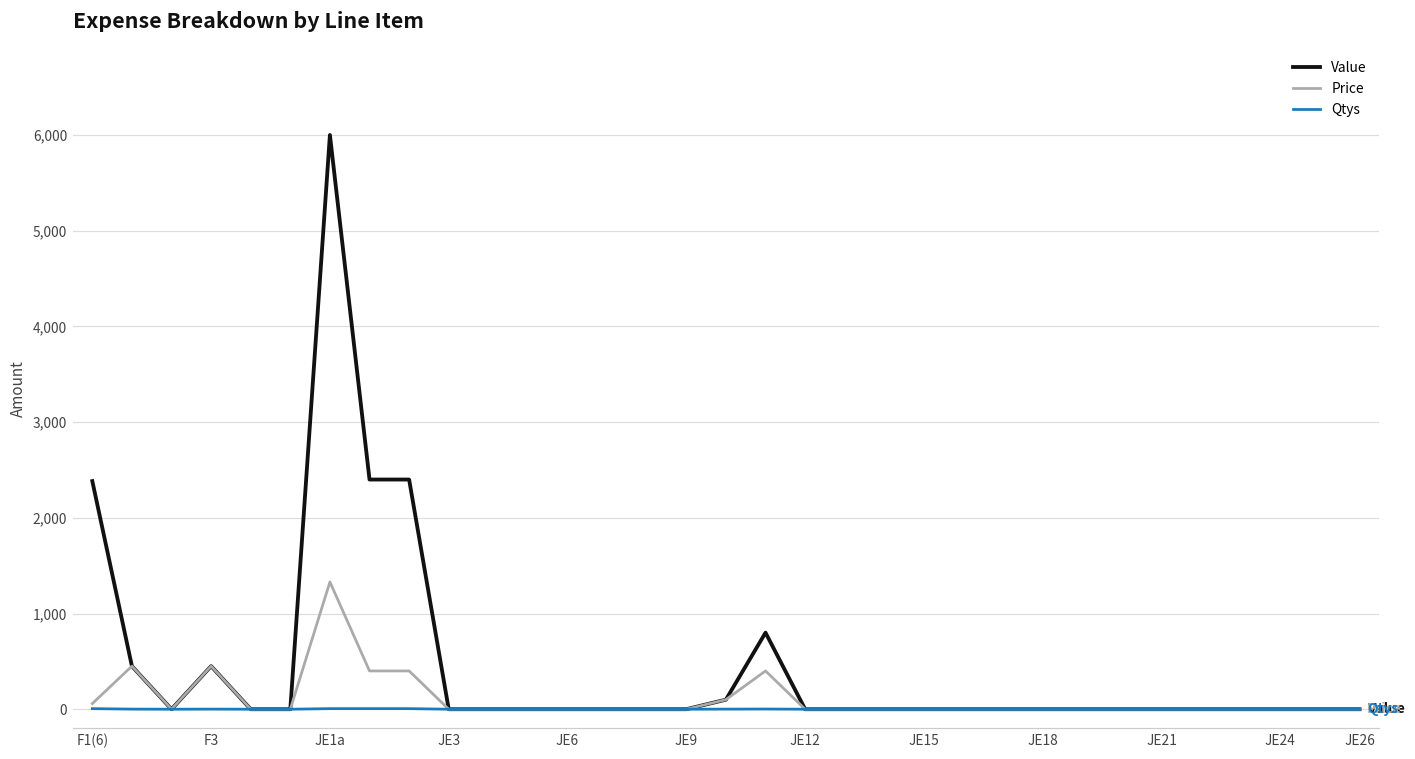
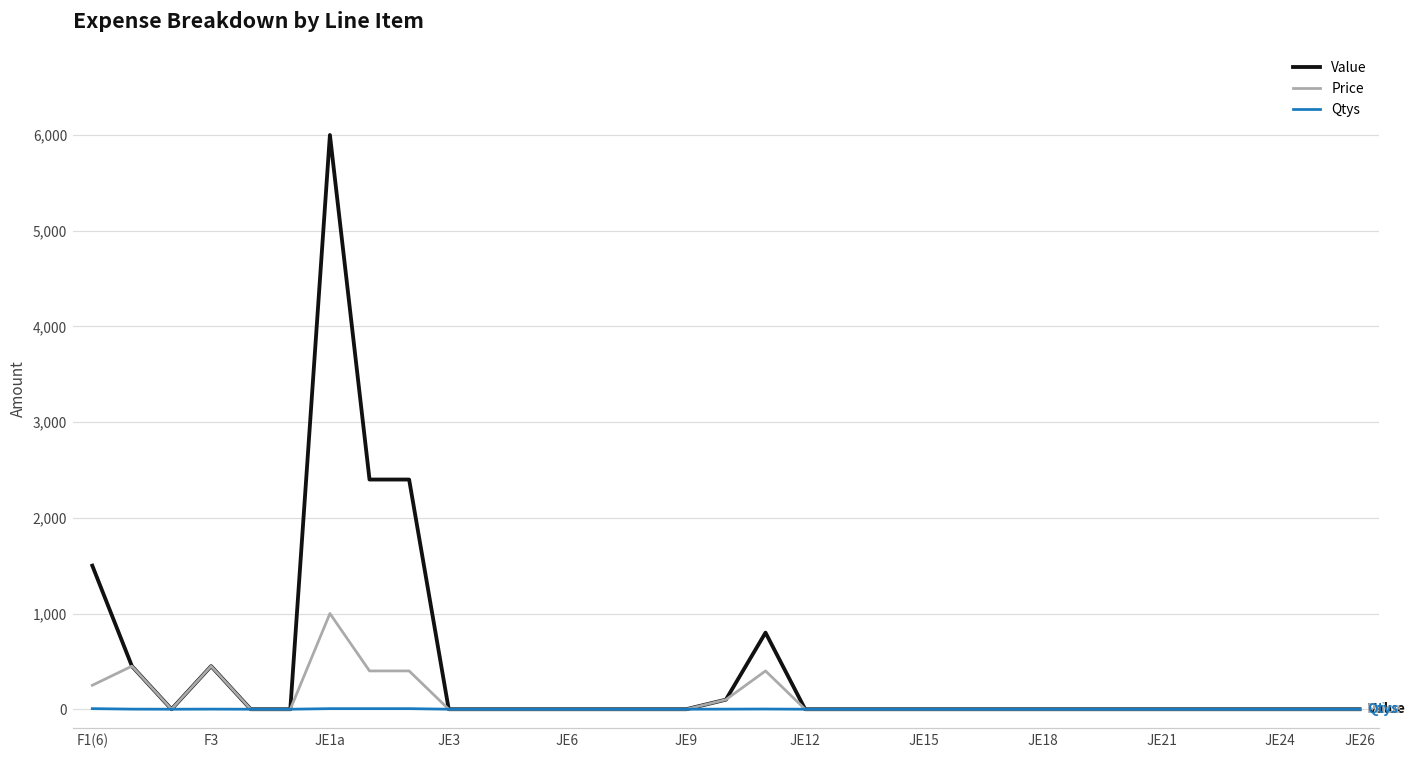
  {
    "Value": {
-     "F1(6)": "2,400",
+     "F1(6)": "1,500",
      "JE1a": "6,000"
    },
    "Price": {
-     "F1(6)": "100",
-     "JE1a": "1,300"
+     "F1(6)": "300",
+     "JE1a": "1,000"
    },
    "Qtys": {
      "F1(6)": "0",
      "F3": "0",
      "JE1a": "0"
    }
  }
